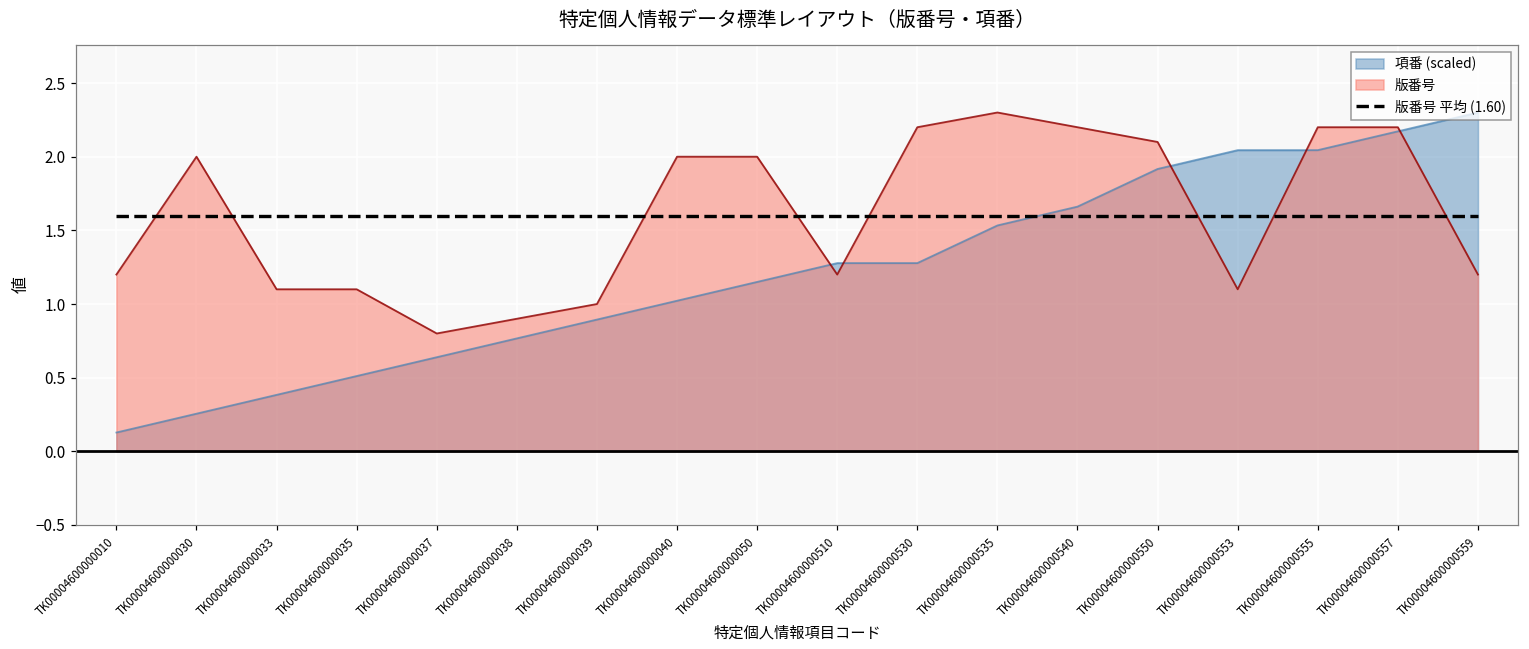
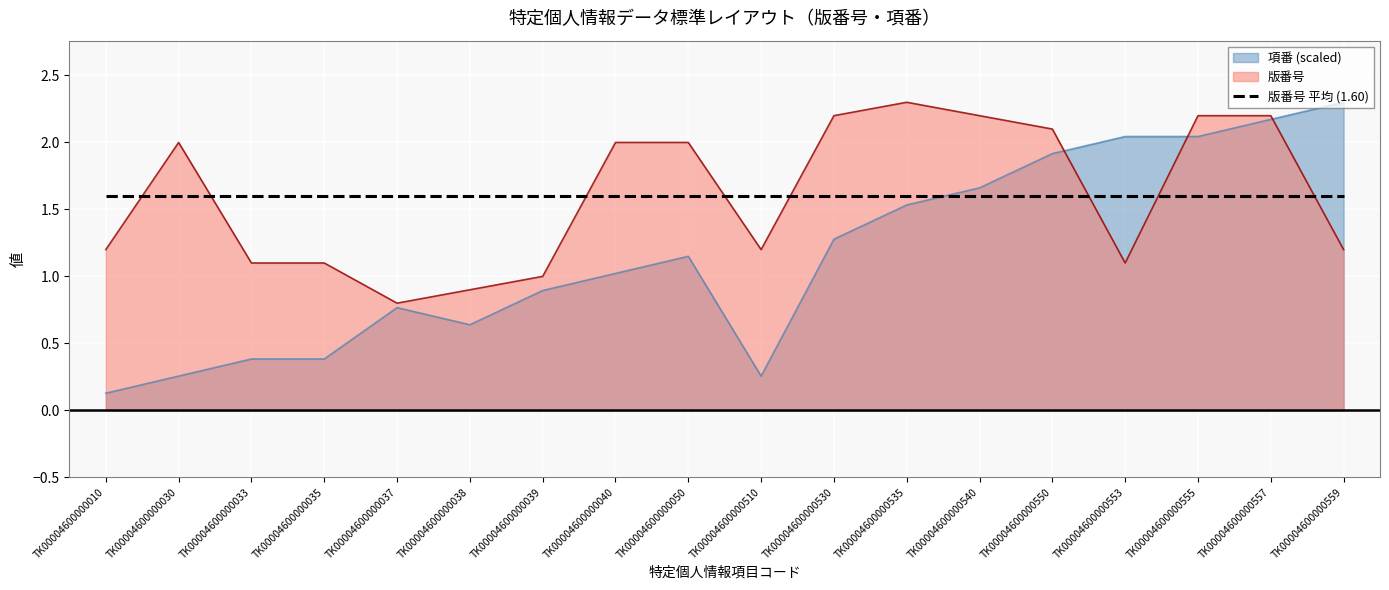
  {
    "項番 (scaled)": {
      "TK00004600000010": 0.13,
      "TK00004600000030": 0.26,
      "TK00004600000033": 0.38,
-     "TK00004600000035": 0.51,
-     "TK00004600000037": 0.64,
-     "TK00004600000038": 0.77,
+     "TK00004600000035": 0.38,
+     "TK00004600000037": 0.77,
+     "TK00004600000038": 0.64,
      "TK00004600000039": 0.89,
      "TK00004600000040": 1.02,
      "TK00004600000050": 1.15,
-     "TK00004600000510": 1.28,
+     "TK00004600000510": 0.26,
      "TK00004600000530": 1.28,
      "TK00004600000535": 1.53,
      "TK00004600000540": 1.66,
      "TK00004600000550": 1.92,
      "TK00004600000553": 2.04,
      "TK00004600000555": 2.04,
      "TK00004600000557": 2.17
    },
    "版番号": {
      "TK00004600000010": 1.20,
      "TK00004600000030": 2.00,
      "TK00004600000033": 1.10,
      "TK00004600000035": 1.10,
      "TK00004600000037": 0.80,
      "TK00004600000038": 0.90,
      "TK00004600000039": 1.00,
      "TK00004600000040": 2.00,
      "TK00004600000050": 2.00,
      "TK00004600000510": 1.20,
      "TK00004600000530": 2.20,
      "TK00004600000535": 2.30,
      "TK00004600000540": 2.20,
      "TK00004600000550": 2.10,
      "TK00004600000553": 1.10,
      "TK00004600000555": 2.20,
      "TK00004600000557": 2.20,
      "TK00004600000559": 1.20
    },
    "版番号 平均 (1.60)": {
      "TK00004600000010": 1.60,
      "TK00004600000030": 1.60,
      "TK00004600000033": 1.60,
      "TK00004600000035": 1.60,
      "TK00004600000037": 1.60,
      "TK00004600000038": 1.60,
      "TK00004600000039": 1.60,
      "TK00004600000040": 1.60,
      "TK00004600000050": 1.60,
      "TK00004600000510": 1.60,
      "TK00004600000530": 1.60,
      "TK00004600000535": 1.60,
      "TK00004600000540": 1.60,
      "TK00004600000550": 1.60,
      "TK00004600000553": 1.60,
      "TK00004600000555": 1.60,
      "TK00004600000557": 1.60,
      "TK00004600000559": 1.60
    }
  }
